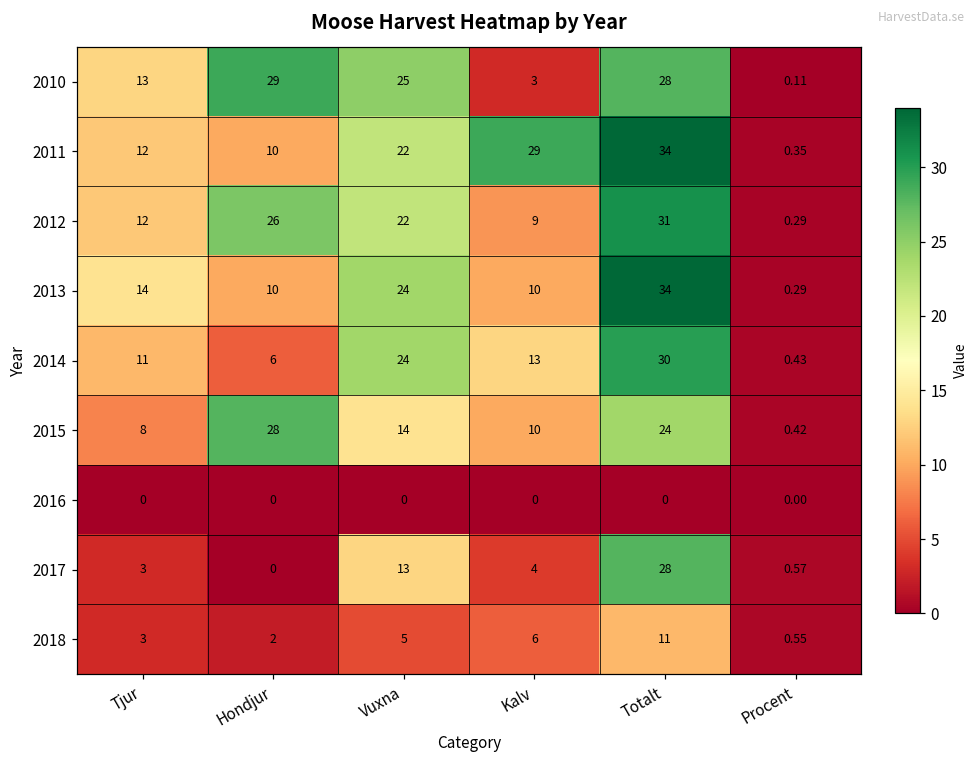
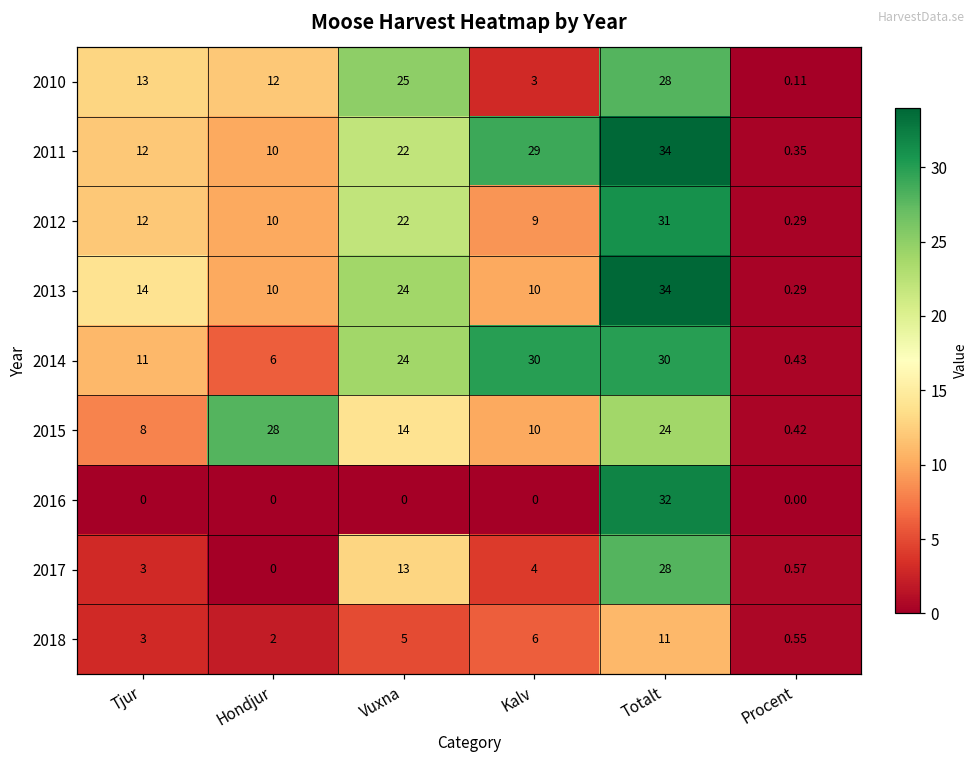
  {
    "2010": {
      "Tjur": 13,
-     "Hondjur": 29,
+     "Hondjur": 12,
      "Vuxna": 25,
      "Kalv": 3,
      "Totalt": 28,
      "Procent": 0.11
    },
    "2011": {
      "Tjur": 12,
      "Hondjur": 10,
      "Vuxna": 22,
      "Kalv": 29,
      "Totalt": 34,
      "Procent": 0.35
    },
    "2012": {
      "Tjur": 12,
-     "Hondjur": 26,
+     "Hondjur": 10,
      "Vuxna": 22,
      "Kalv": 9,
      "Totalt": 31,
      "Procent": 0.29
    },
    "2013": {
      "Tjur": 14,
      "Hondjur": 10,
      "Vuxna": 24,
      "Kalv": 10,
      "Totalt": 34,
      "Procent": 0.29
    },
    "2014": {
      "Tjur": 11,
      "Hondjur": 6,
      "Vuxna": 24,
-     "Kalv": 13,
+     "Kalv": 30,
      "Totalt": 30,
      "Procent": 0.43
    },
    "2015": {
      "Tjur": 8,
      "Hondjur": 28,
      "Vuxna": 14,
      "Kalv": 10,
      "Totalt": 24,
      "Procent": 0.42
    },
    "2016": {
      "Tjur": 0,
      "Hondjur": 0,
      "Vuxna": 0,
      "Kalv": 0,
-     "Totalt": 0,
+     "Totalt": 32,
      "Procent": 0.00
    },
    "2017": {
      "Tjur": 3,
      "Hondjur": 0,
      "Vuxna": 13,
      "Kalv": 4,
      "Totalt": 28,
      "Procent": 0.57
    },
    "2018": {
      "Tjur": 3,
      "Hondjur": 2,
      "Vuxna": 5,
      "Kalv": 6,
      "Totalt": 11,
      "Procent": 0.55
    }
  }
